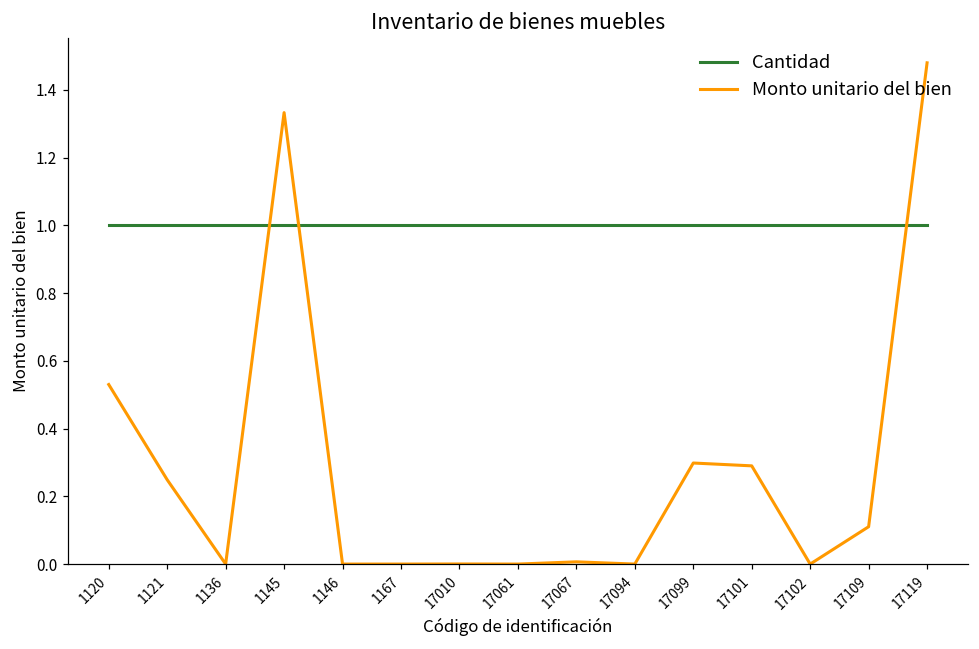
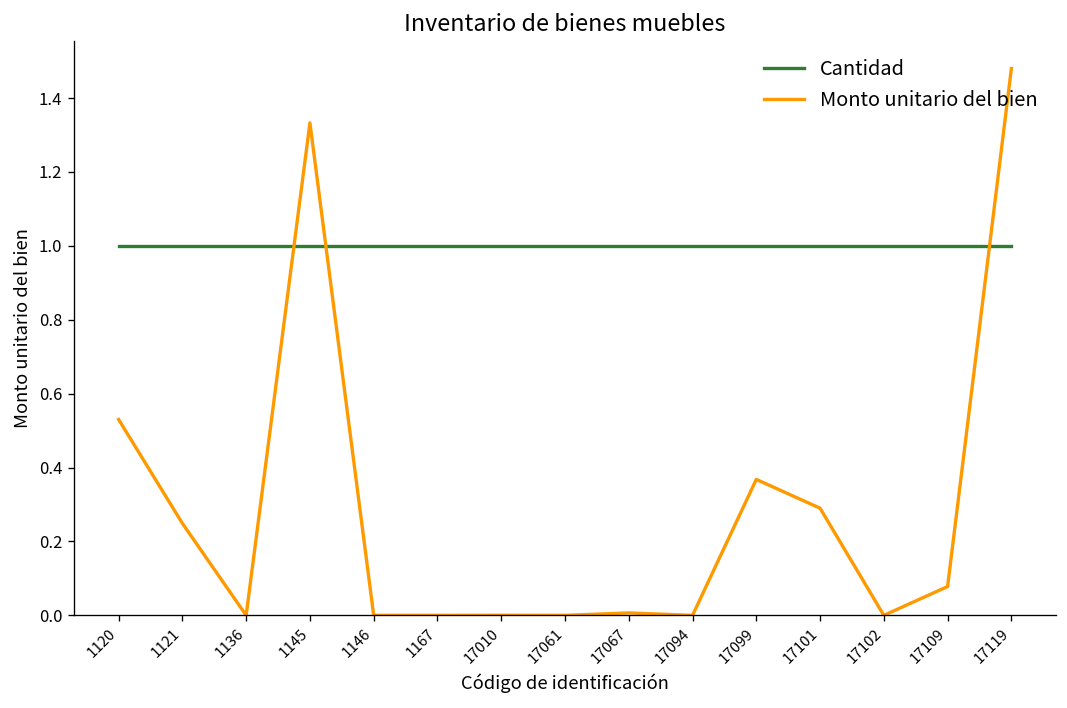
  {
    "Cantidad": {
      "1120": 1.00,
      "1121": 1.00,
      "1136": 1.00,
      "1145": 1.00,
      "1146": 1.00,
      "1167": 1.00,
      "17010": 1.00,
      "17061": 1.00,
      "17067": 1.00,
      "17094": 1.00,
      "17099": 1.00,
      "17101": 1.00,
      "17102": 1.00,
      "17109": 1.00,
      "17119": 1.00
    },
    "Monto unitario del bien": {
      "1120": 0.53,
      "1121": 0.25,
      "1136": 0.00,
      "1145": 1.33,
      "1146": 0.00,
      "1167": 0.00,
      "17010": 0.00,
      "17061": 0.00,
      "17067": 0.01,
      "17094": 0.00,
-     "17099": 0.30,
+     "17099": 0.37,
      "17101": 0.29,
      "17102": 0.00,
-     "17109": 0.11,
+     "17109": 0.08,
      "17119": 1.48
    }
  }
